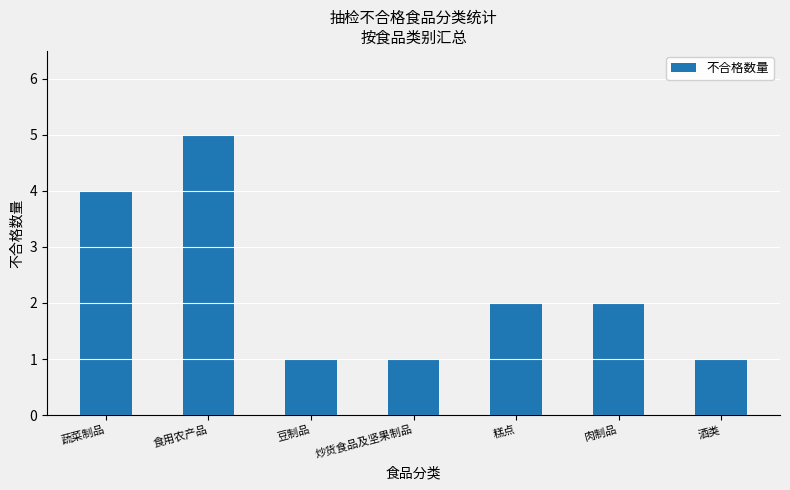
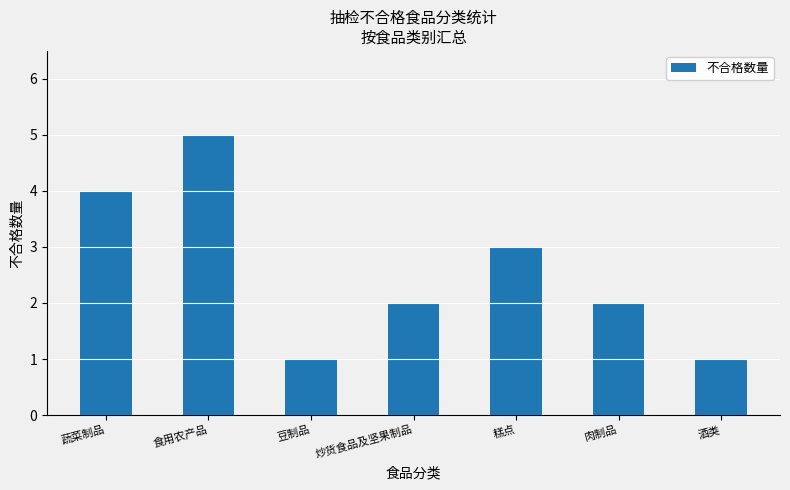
  {
    "蔬菜制品": 4,
    "食用农产品": 5,
    "豆制品": 1,
-   "炒货食品及坚果制品": 1,
-   "糕点": 2,
+   "炒货食品及坚果制品": 2,
+   "糕点": 3,
    "肉制品": 2,
    "酒类": 1
  }
